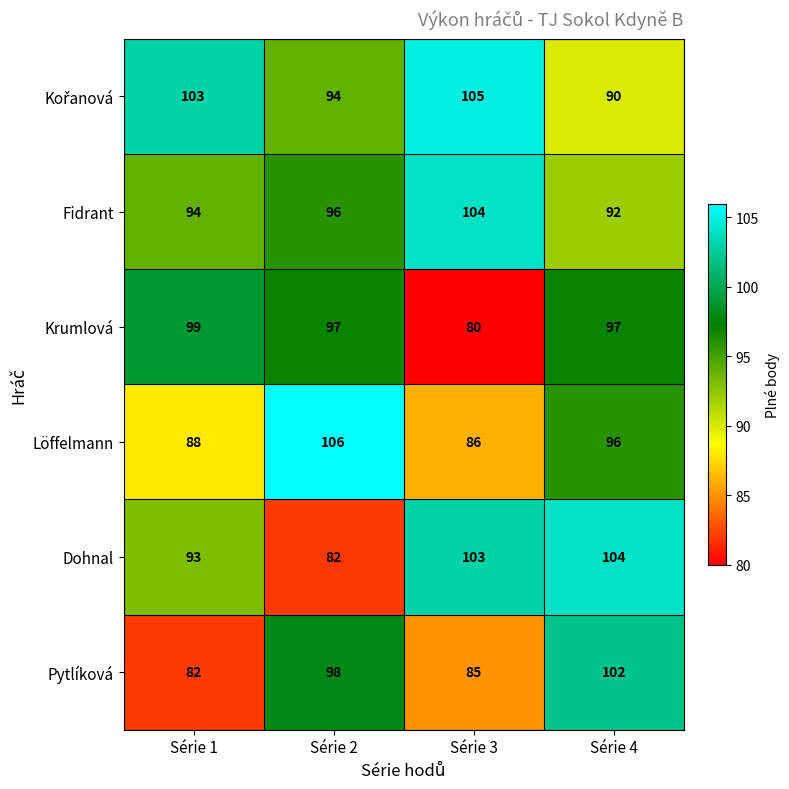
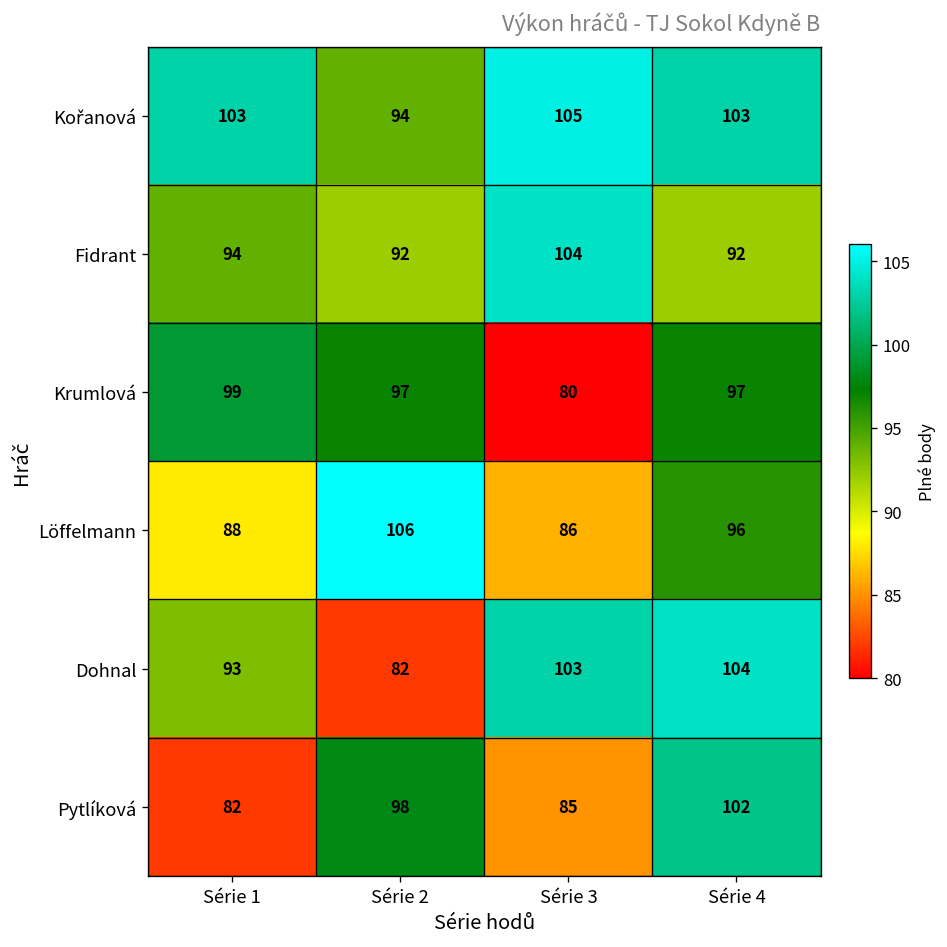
  {
    "Kořanová": {
      "Série 1": 103,
      "Série 2": 94,
      "Série 3": 105,
-     "Série 4": 90
+     "Série 4": 103
    },
    "Fidrant": {
      "Série 1": 94,
-     "Série 2": 96,
+     "Série 2": 92,
      "Série 3": 104,
      "Série 4": 92
    },
    "Krumlová": {
      "Série 1": 99,
      "Série 2": 97,
      "Série 3": 80,
      "Série 4": 97
    },
    "Löffelmann": {
      "Série 1": 88,
      "Série 2": 106,
      "Série 3": 86,
      "Série 4": 96
    },
    "Dohnal": {
      "Série 1": 93,
      "Série 2": 82,
      "Série 3": 103,
      "Série 4": 104
    },
    "Pytlíková": {
      "Série 1": 82,
      "Série 2": 98,
      "Série 3": 85,
      "Série 4": 102
    }
  }
